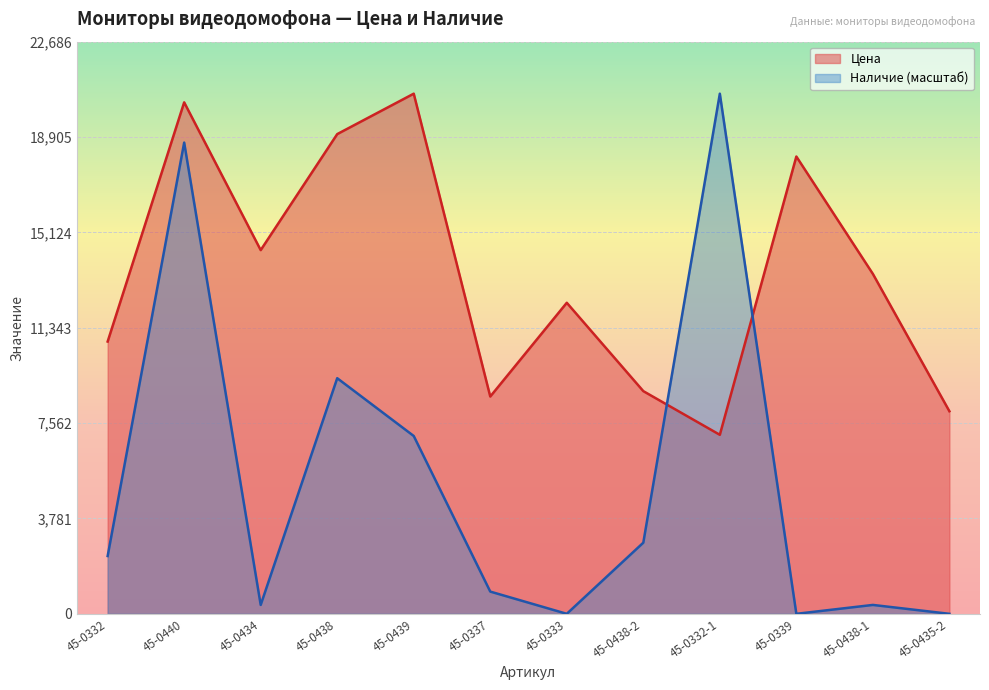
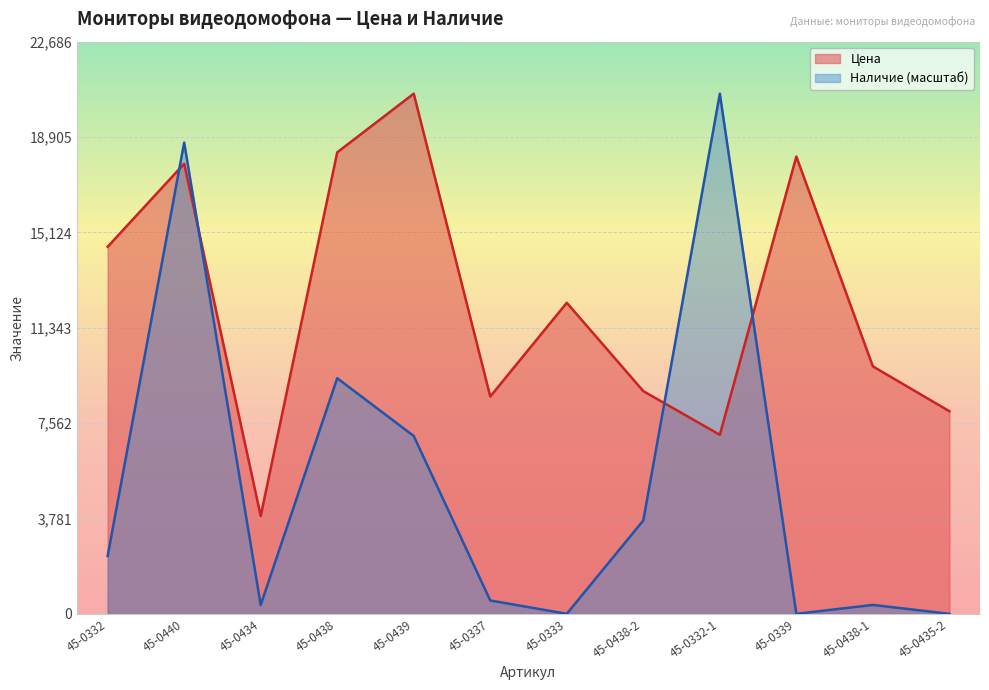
  {
    "Цена": {
-     "45-0332": "10,800",
-     "45-0440": "20,300",
-     "45-0434": "14,400",
-     "45-0438": "19,000",
+     "45-0332": "14,600",
+     "45-0440": "17,800",
+     "45-0434": "3,900",
+     "45-0438": "18,300",
      "45-0439": "20,600",
      "45-0337": "8,600",
      "45-0333": "12,300",
      "45-0438-2": "8,800",
      "45-0332-1": "7,100",
      "45-0339": "18,100",
-     "45-0438-1": "13,500",
+     "45-0438-1": "9,800",
      "45-0435-2": "8,000"
    },
    "Наличие (масштаб)": {
      "45-0332": "2,300",
      "45-0440": "18,700",
      "45-0434": "400",
      "45-0438": "9,300",
      "45-0439": "7,100",
-     "45-0337": "900",
+     "45-0337": "500",
      "45-0333": "0",
-     "45-0438-2": "2,800",
+     "45-0438-2": "3,700",
      "45-0332-1": "20,600",
      "45-0339": "0",
      "45-0438-1": "400",
      "45-0435-2": "0"
    }
  }
